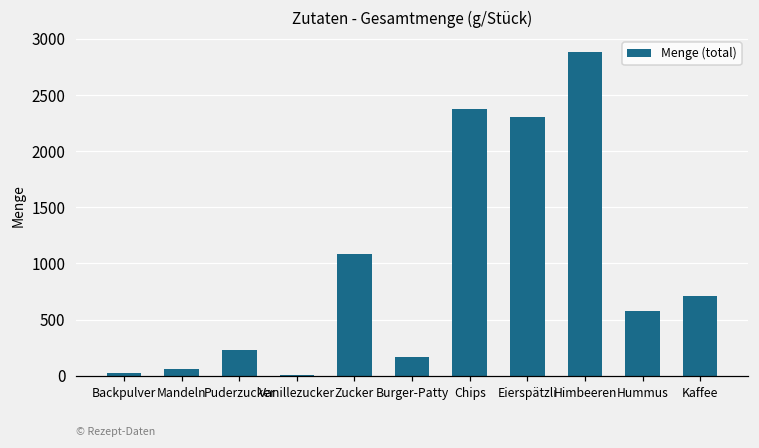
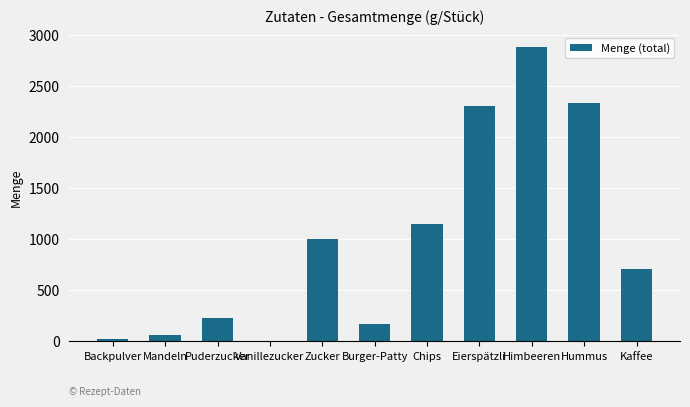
  {
    "Backpulver": 30,
    "Mandeln": 60,
-   "Zucker": 1090,
+   "Zucker": 1000,
    "Burger-Patty": 170,
-   "Chips": 2370,
+   "Chips": 1150,
    "Eierspätzli": 2300,
    "Himbeeren": 2880,
-   "Hummus": 580,
+   "Hummus": 2330,
    "Kaffee": 710
  }
